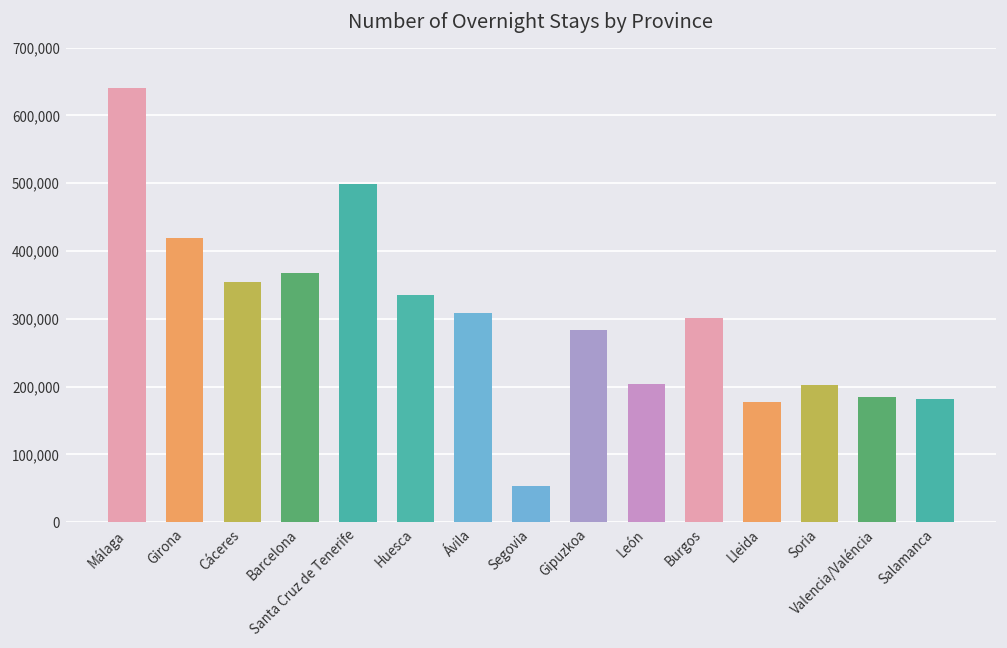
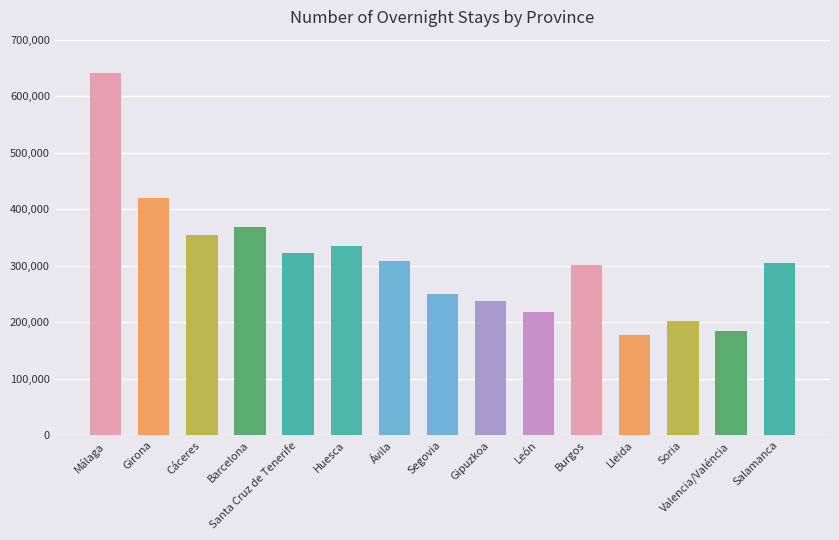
  {
    "Málaga": "640,000",
    "Girona": "420,000",
    "Cáceres": "350,000",
    "Barcelona": "370,000",
-   "Santa Cruz de Tenerife": "500,000",
+   "Santa Cruz de Tenerife": "320,000",
    "Huesca": "330,000",
    "Ávila": "310,000",
-   "Segovia": "50,000",
-   "Gipuzkoa": "280,000",
-   "León": "200,000",
+   "Segovia": "250,000",
+   "Gipuzkoa": "240,000",
+   "León": "220,000",
    "Burgos": "300,000",
    "Lleida": "180,000",
    "Soria": "200,000",
    "Valencia/Valéncia": "180,000",
-   "Salamanca": "180,000"
+   "Salamanca": "310,000"
  }
